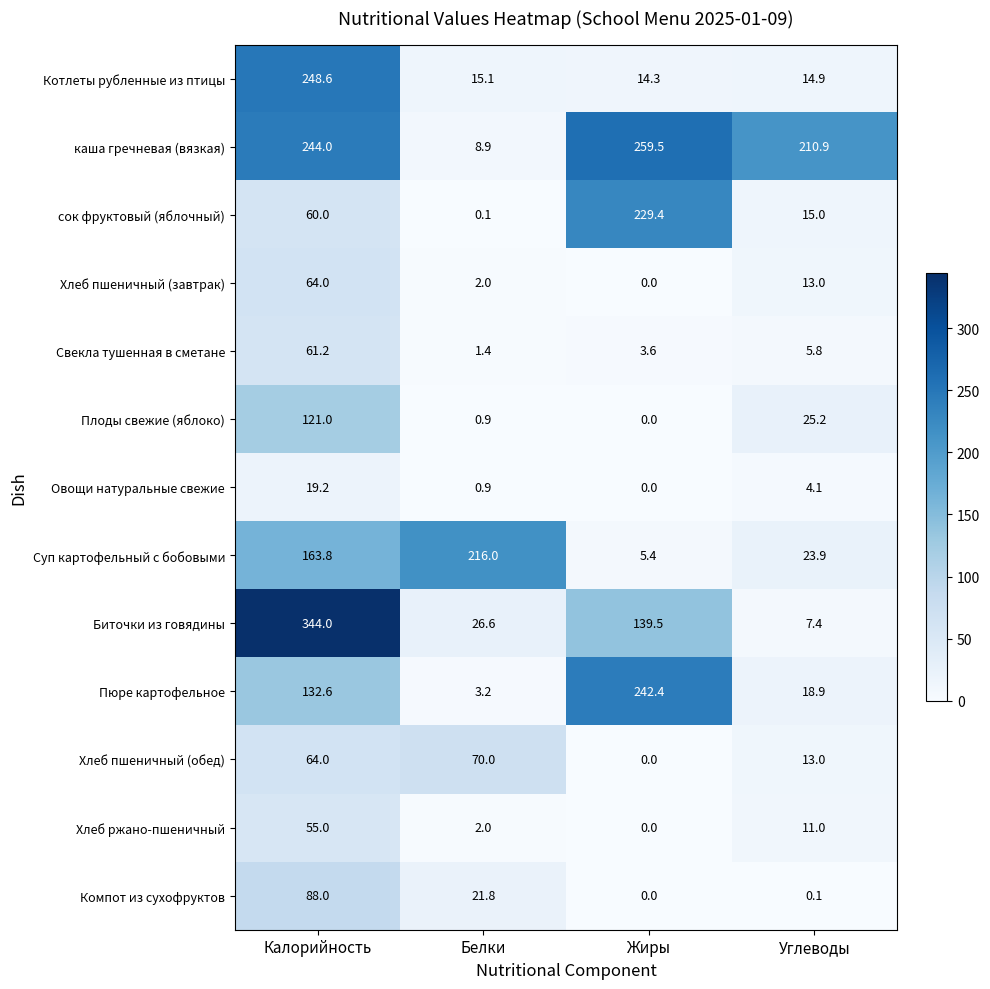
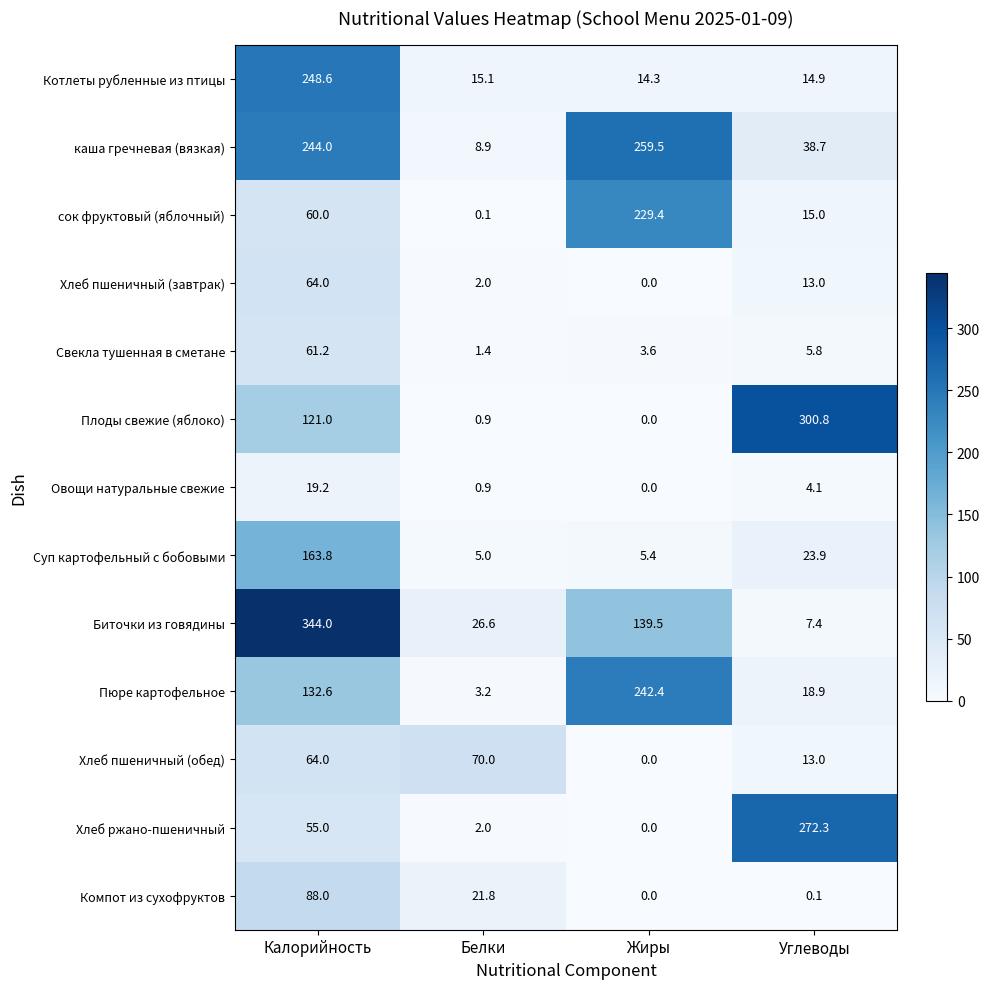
  {
    "Котлеты рубленные из птицы": {
      "Калорийность": 248.6,
      "Белки": 15.1,
      "Жиры": 14.3,
      "Углеводы": 14.9
    },
    "каша гречневая (вязкая)": {
      "Калорийность": 244.0,
      "Белки": 8.9,
      "Жиры": 259.5,
-     "Углеводы": 210.9
+     "Углеводы": 38.7
    },
    "сок фруктовый (яблочный)": {
      "Калорийность": 60.0,
      "Белки": 0.1,
      "Жиры": 229.4,
      "Углеводы": 15.0
    },
    "Хлеб пшеничный (завтрак)": {
      "Калорийность": 64.0,
      "Белки": 2.0,
      "Жиры": 0.0,
      "Углеводы": 13.0
    },
    "Свекла тушенная в сметане": {
      "Калорийность": 61.2,
      "Белки": 1.4,
      "Жиры": 3.6,
      "Углеводы": 5.8
    },
    "Плоды свежие (яблоко)": {
      "Калорийность": 121.0,
      "Белки": 0.9,
      "Жиры": 0.0,
-     "Углеводы": 25.2
+     "Углеводы": 300.8
    },
    "Овощи натуральные свежие": {
      "Калорийность": 19.2,
      "Белки": 0.9,
      "Жиры": 0.0,
      "Углеводы": 4.1
    },
    "Суп картофельный с бобовыми": {
      "Калорийность": 163.8,
-     "Белки": 216.0,
+     "Белки": 5.0,
      "Жиры": 5.4,
      "Углеводы": 23.9
    },
    "Биточки из говядины": {
      "Калорийность": 344.0,
      "Белки": 26.6,
      "Жиры": 139.5,
      "Углеводы": 7.4
    },
    "Пюре картофельное": {
      "Калорийность": 132.6,
      "Белки": 3.2,
      "Жиры": 242.4,
      "Углеводы": 18.9
    },
    "Хлеб пшеничный (обед)": {
      "Калорийность": 64.0,
      "Белки": 70.0,
      "Жиры": 0.0,
      "Углеводы": 13.0
    },
    "Хлеб ржано-пшеничный": {
      "Калорийность": 55.0,
      "Белки": 2.0,
      "Жиры": 0.0,
-     "Углеводы": 11.0
+     "Углеводы": 272.3
    },
    "Компот из сухофруктов": {
      "Калорийность": 88.0,
      "Белки": 21.8,
      "Жиры": 0.0,
      "Углеводы": 0.1
    }
  }
